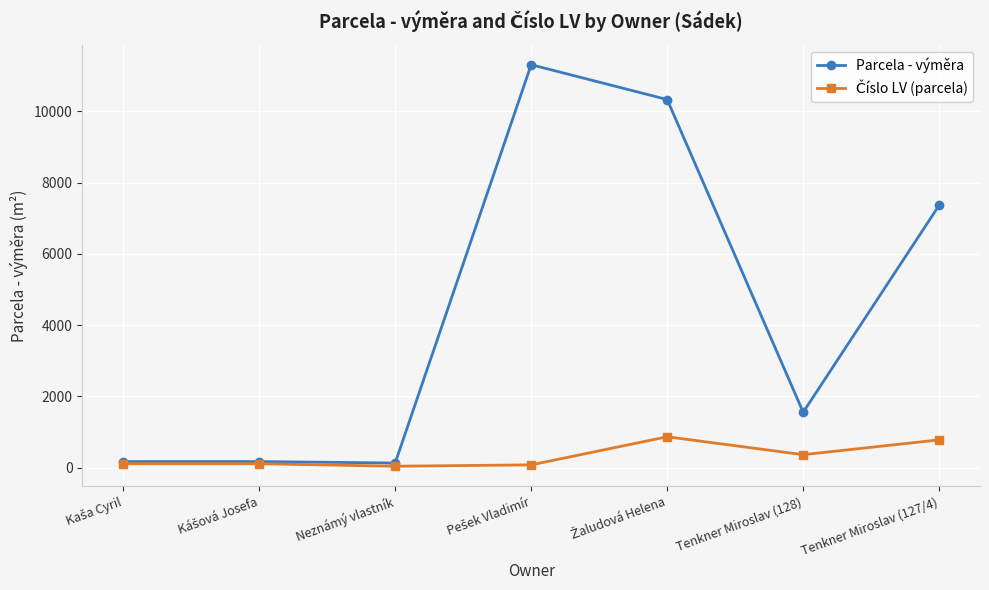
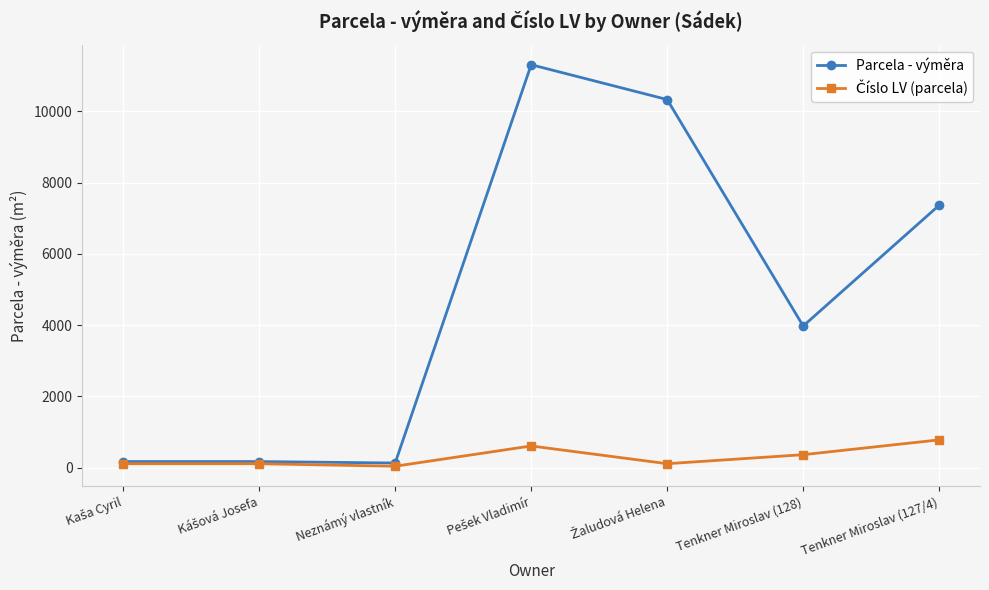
  {
    "Parcela - výměra": {
      "Neznámý vlastník": 100,
      "Pešek Vladimír": 11300,
      "Žaludová Helena": 10300,
-     "Tenkner Miroslav (128)": 1600,
+     "Tenkner Miroslav (128)": 4000,
      "Tenkner Miroslav (127/4)": 7400
    },
    "Číslo LV (parcela)": {
      "Neznámý vlastník": 0,
-     "Pešek Vladimír": 100,
-     "Žaludová Helena": 900,
+     "Pešek Vladimír": 600,
+     "Žaludová Helena": 100,
      "Tenkner Miroslav (128)": 400,
      "Tenkner Miroslav (127/4)": 800
    }
  }
